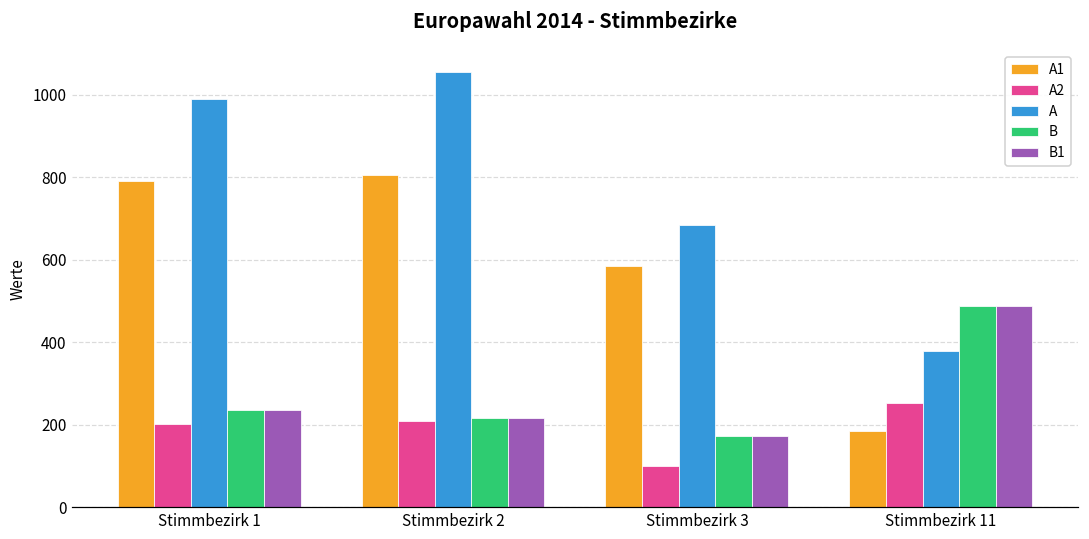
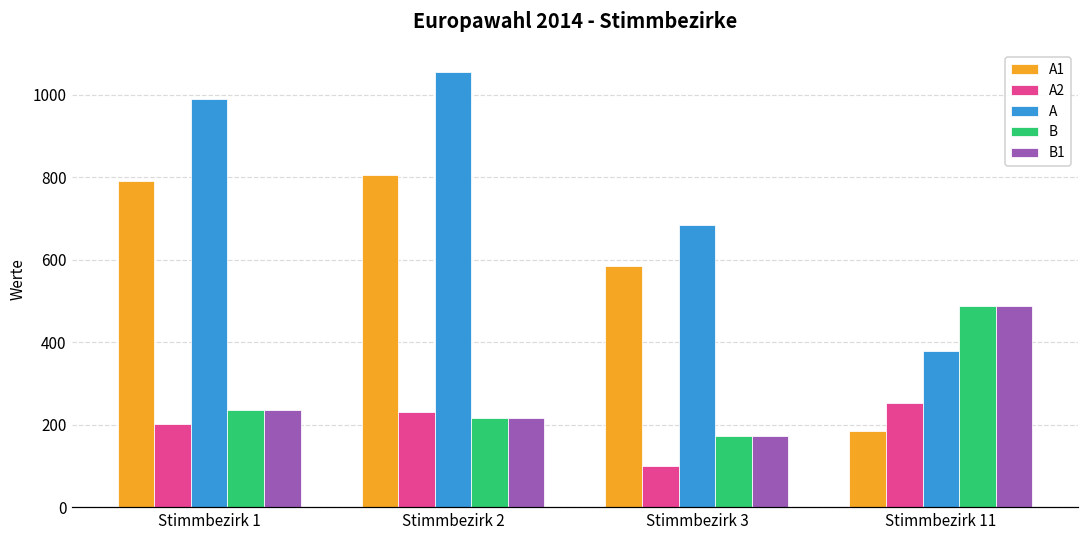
  {
    "A1": {
      "Stimmbezirk 1": 790,
      "Stimmbezirk 2": 810,
      "Stimmbezirk 3": 590,
      "Stimmbezirk 11": 190
    },
    "A2": {
      "Stimmbezirk 1": 200,
-     "Stimmbezirk 2": 210,
+     "Stimmbezirk 2": 230,
      "Stimmbezirk 3": 100,
      "Stimmbezirk 11": 250
    },
    "A": {
      "Stimmbezirk 1": 990,
      "Stimmbezirk 2": 1060,
      "Stimmbezirk 3": 690,
      "Stimmbezirk 11": 380
    },
    "B": {
      "Stimmbezirk 1": 240,
      "Stimmbezirk 2": 220,
      "Stimmbezirk 3": 170,
      "Stimmbezirk 11": 490
    },
    "B1": {
      "Stimmbezirk 1": 240,
      "Stimmbezirk 2": 220,
      "Stimmbezirk 3": 170,
      "Stimmbezirk 11": 490
    }
  }
